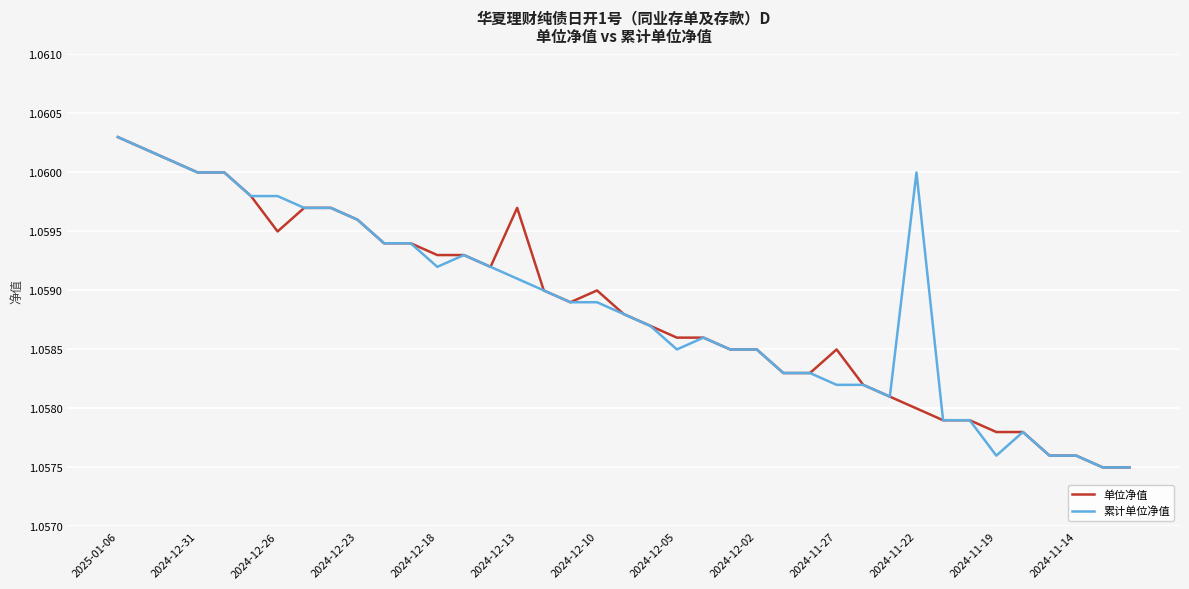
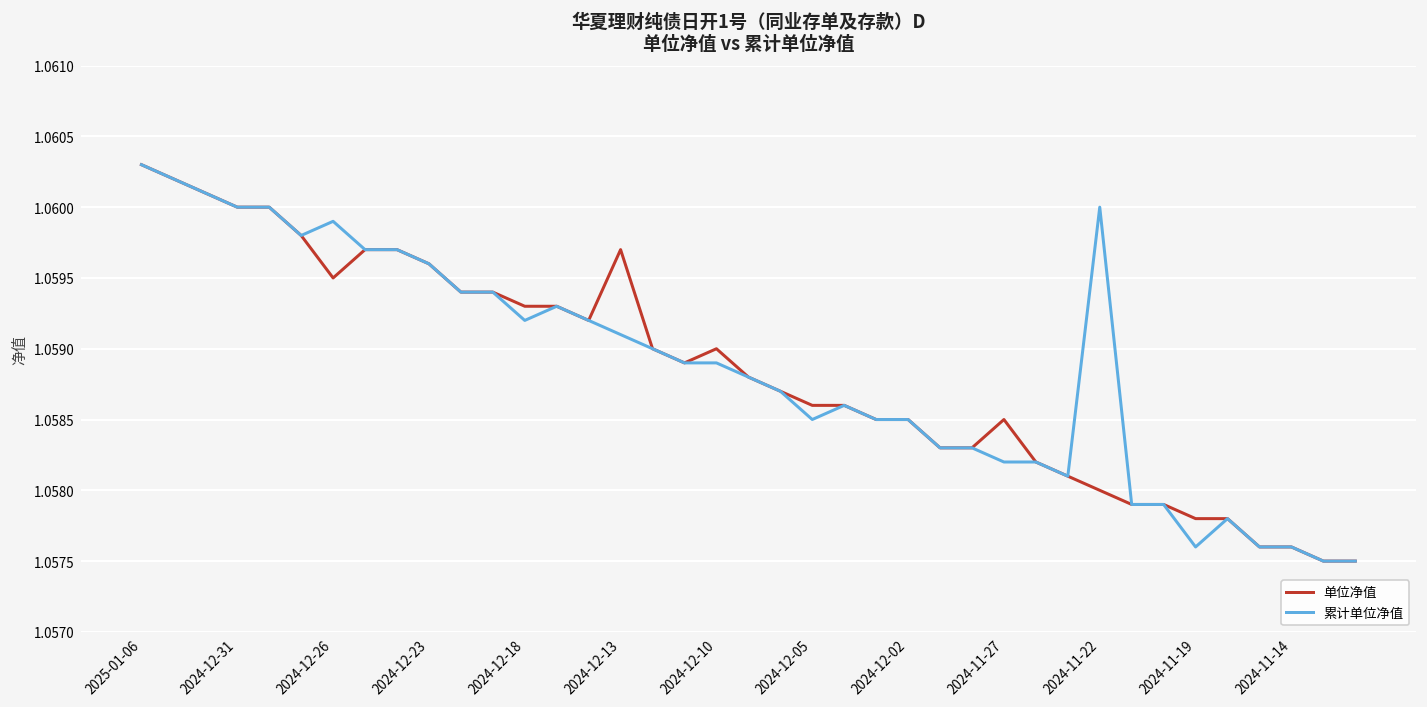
  {
    "单位净值": {
      "2024-12-26": 1.0595,
      "2024-12-18": 1.0593,
      "2024-12-13": 1.0597,
      "2024-12-10": 1.0590,
      "2024-12-05": 1.0586,
      "2024-11-27": 1.0585,
      "2024-11-22": 1.0580,
      "2024-11-19": 1.0578
    },
    "累计单位净值": {
-     "2024-12-26": 1.0598,
+     "2024-12-26": 1.0599,
      "2024-12-18": 1.0592,
      "2024-12-13": 1.0591,
      "2024-12-10": 1.0589,
      "2024-12-05": 1.0585,
      "2024-11-27": 1.0582,
      "2024-11-22": 1.0600,
      "2024-11-19": 1.0576
    }
  }
